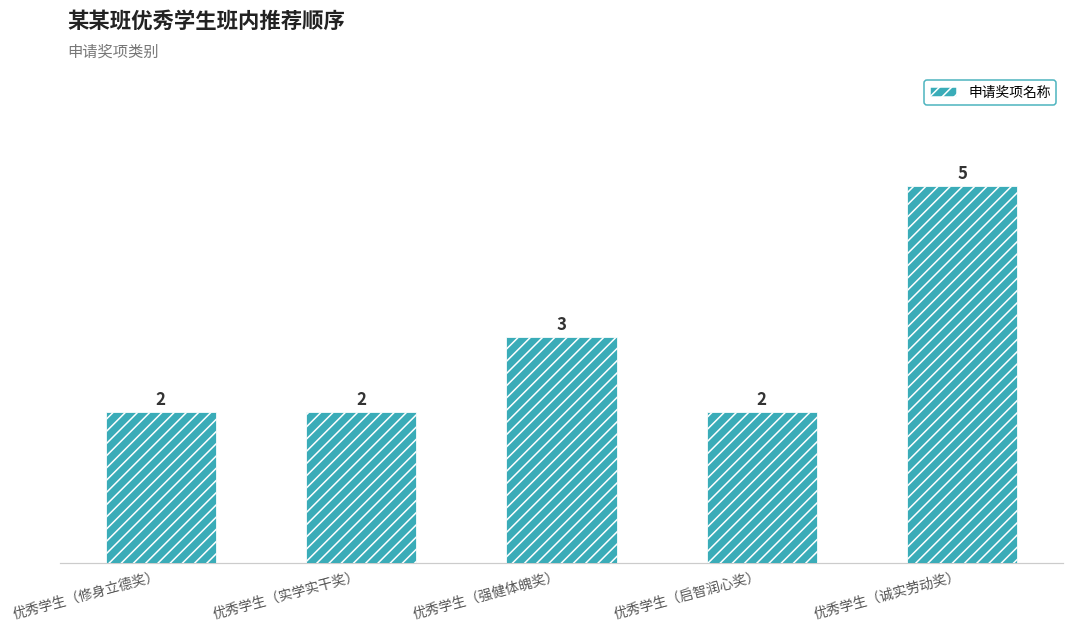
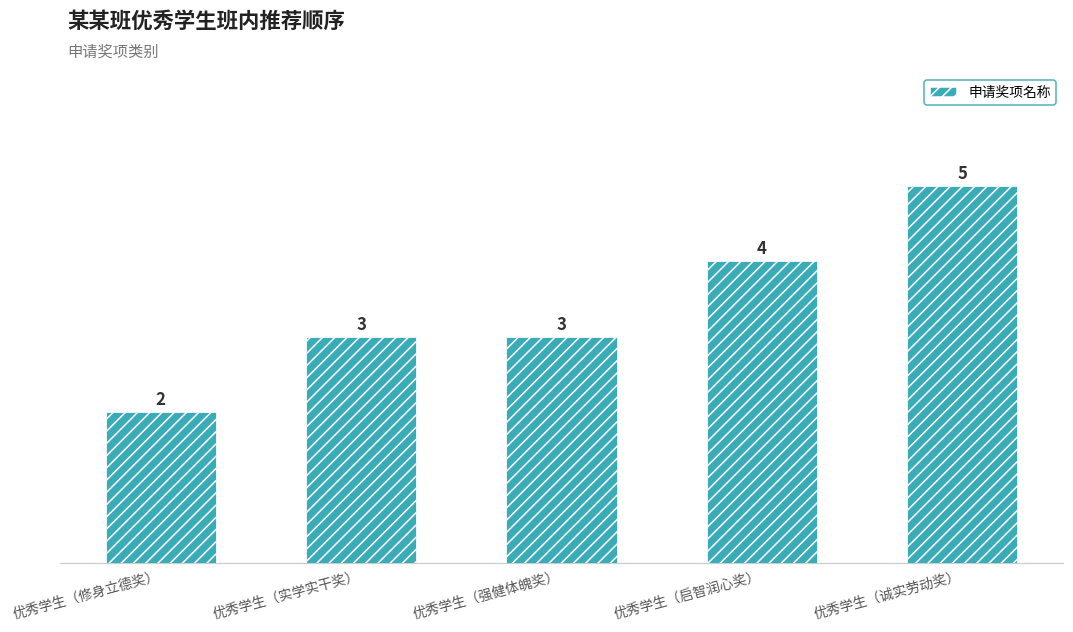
  {
    "优秀学生（修身立德奖）": 2,
-   "优秀学生（实学实干奖）": 2,
+   "优秀学生（实学实干奖）": 3,
    "优秀学生（强健体魄奖）": 3,
-   "优秀学生（启智润心奖）": 2,
+   "优秀学生（启智润心奖）": 4,
    "优秀学生（诚实劳动奖）": 5
  }
